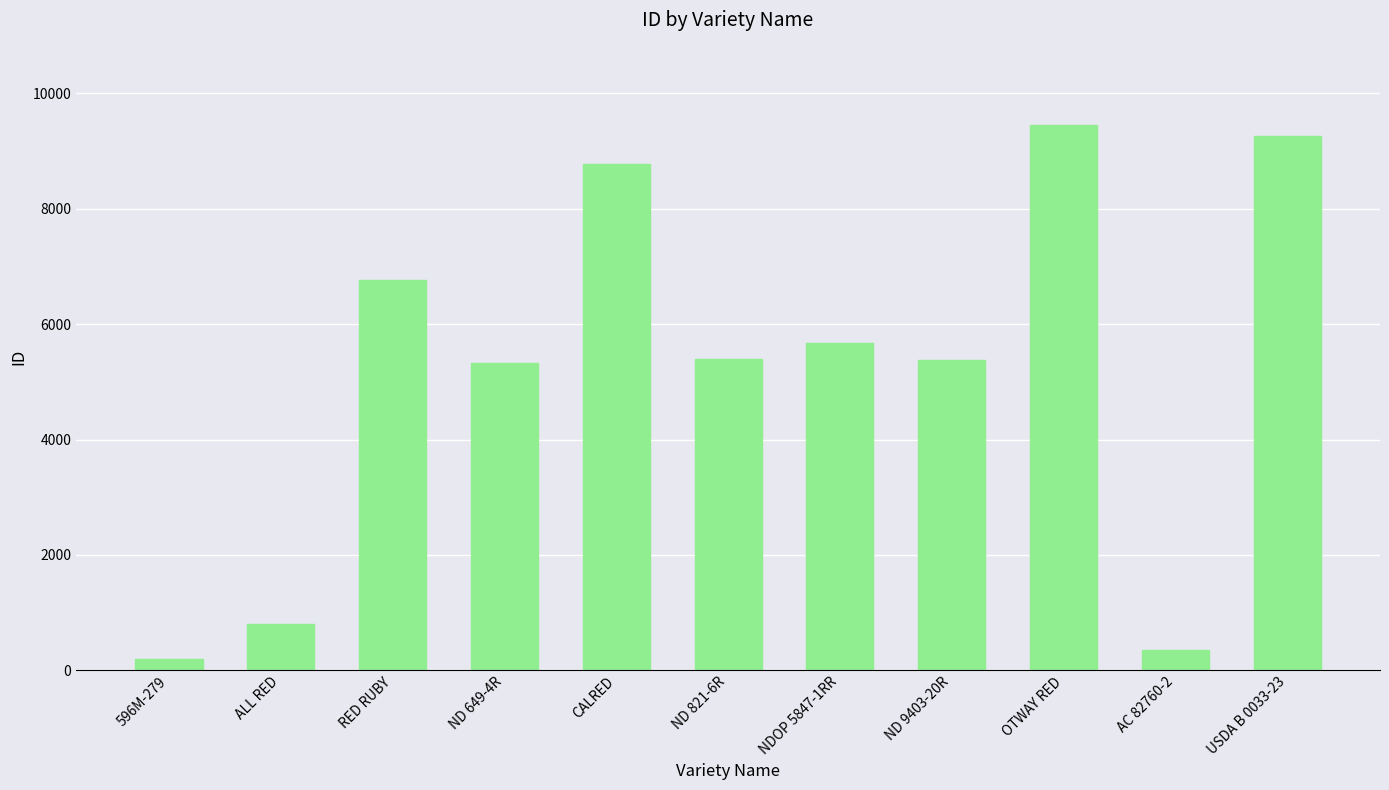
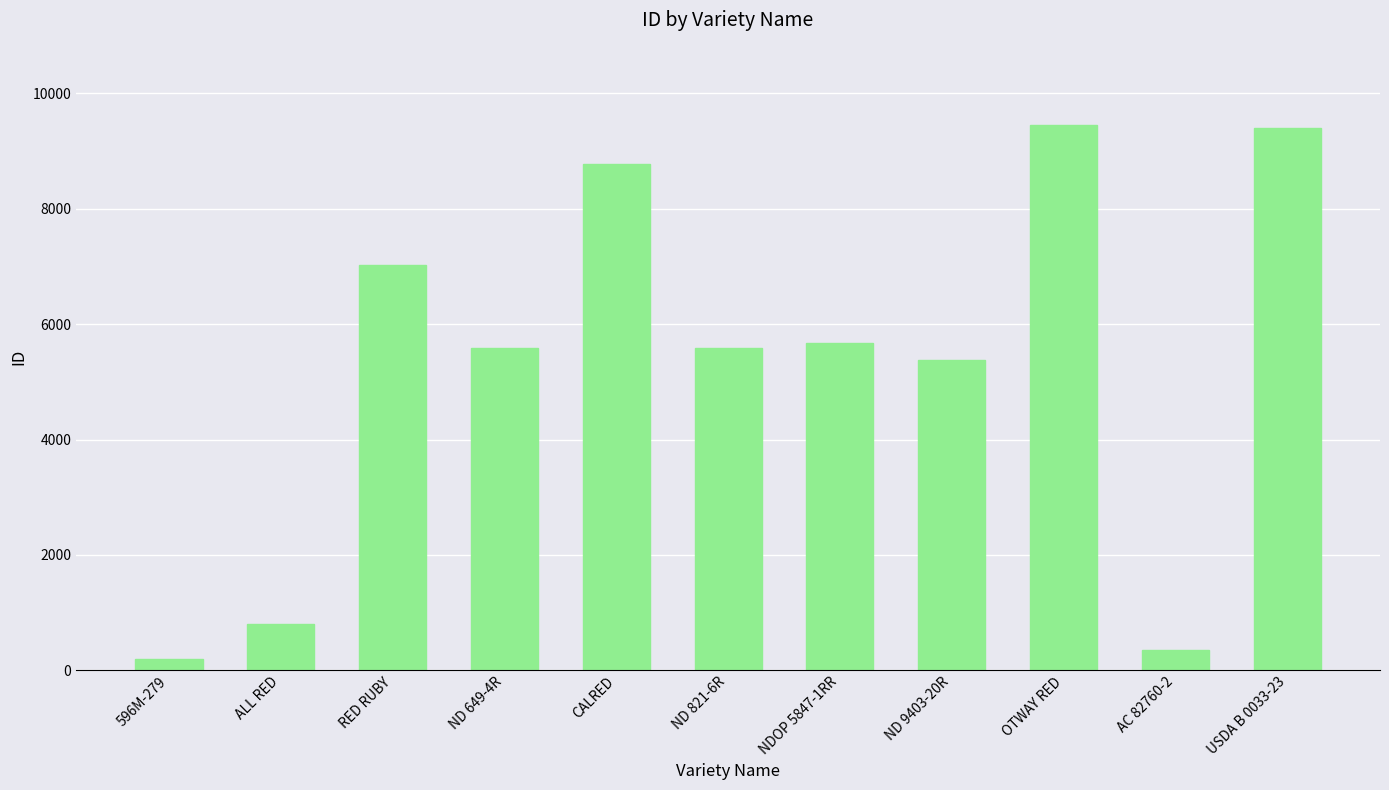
  {
    "596M-279": 200,
    "ALL RED": 800,
-   "RED RUBY": 6800,
-   "ND 649-4R": 5300,
+   "RED RUBY": 7000,
+   "ND 649-4R": 5600,
    "CALRED": 8800,
-   "ND 821-6R": 5400,
+   "ND 821-6R": 5600,
    "NDOP 5847-1RR": 5700,
    "ND 9403-20R": 5400,
    "OTWAY RED": 9500,
    "AC 82760-2": 400,
-   "USDA B 0033-23": 9300
+   "USDA B 0033-23": 9400
  }
